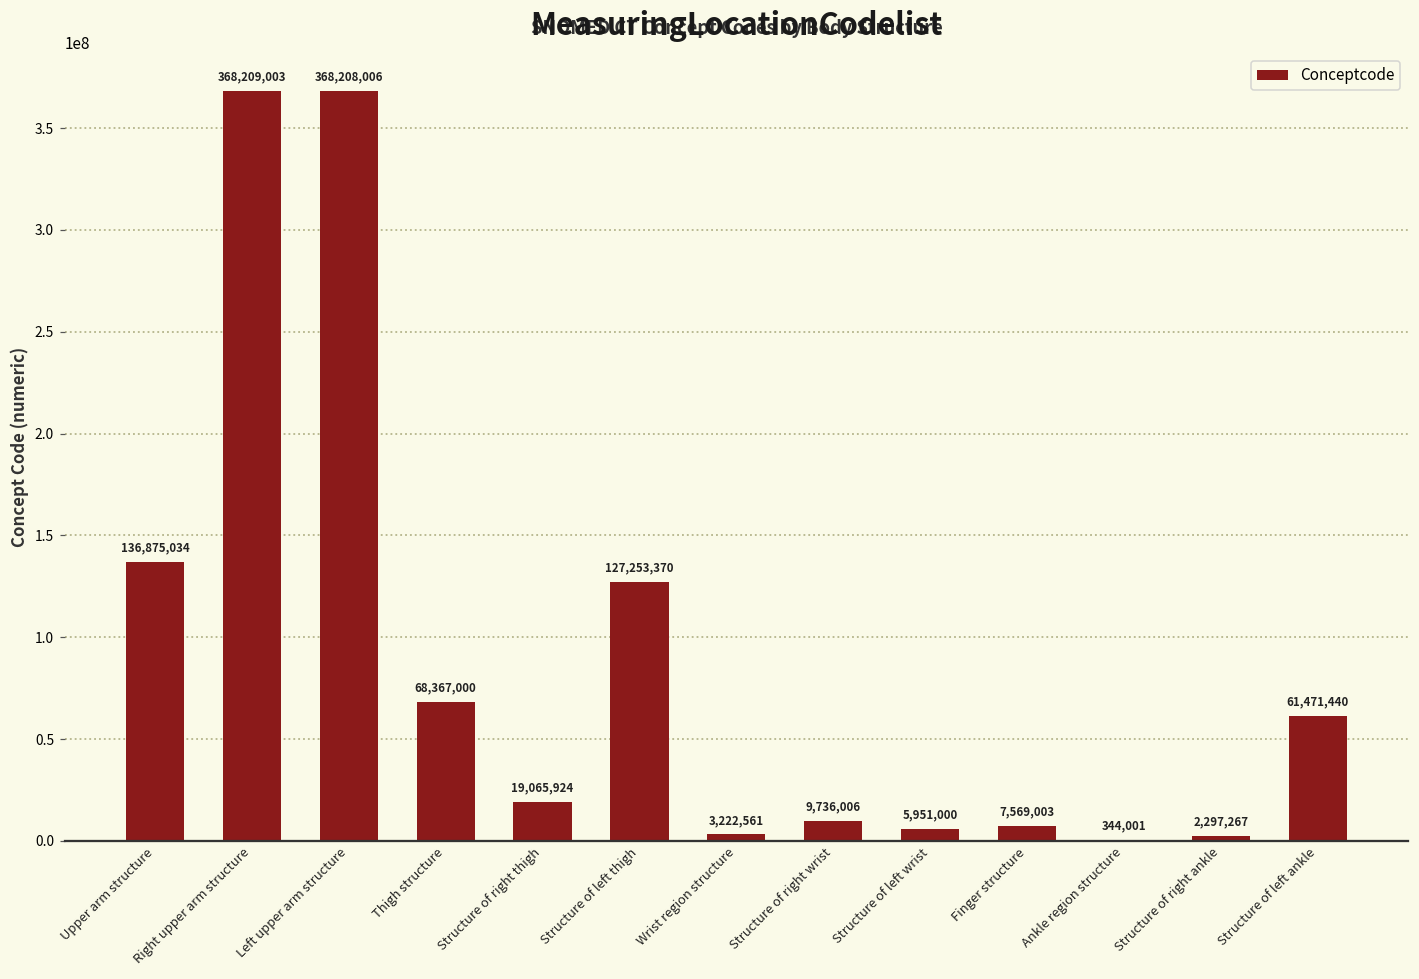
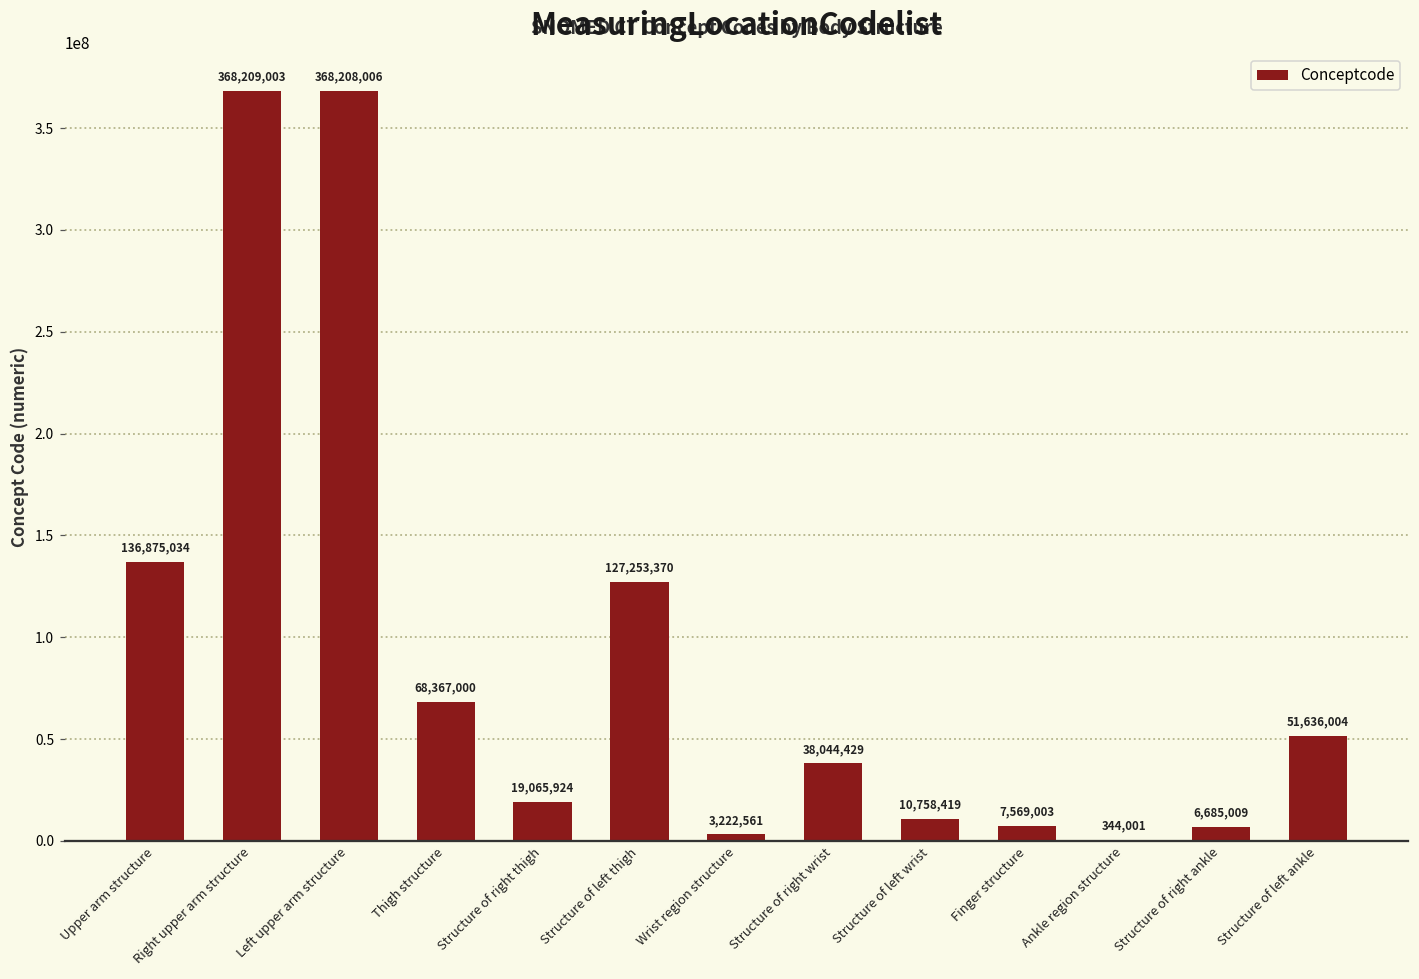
  {
    "Upper arm structure": "136,875,034",
    "Right upper arm structure": "368,209,003",
    "Left upper arm structure": "368,208,006",
    "Thigh structure": "68,367,000",
    "Structure of right thigh": "19,065,924",
    "Structure of left thigh": "127,253,370",
    "Wrist region structure": "3,222,561",
-   "Structure of right wrist": "9,736,006",
-   "Structure of left wrist": "5,951,000",
+   "Structure of right wrist": "38,044,429",
+   "Structure of left wrist": "10,758,419",
    "Finger structure": "7,569,003",
    "Ankle region structure": "344,001",
-   "Structure of right ankle": "2,297,267",
-   "Structure of left ankle": "61,471,440"
+   "Structure of right ankle": "6,685,009",
+   "Structure of left ankle": "51,636,004"
  }
